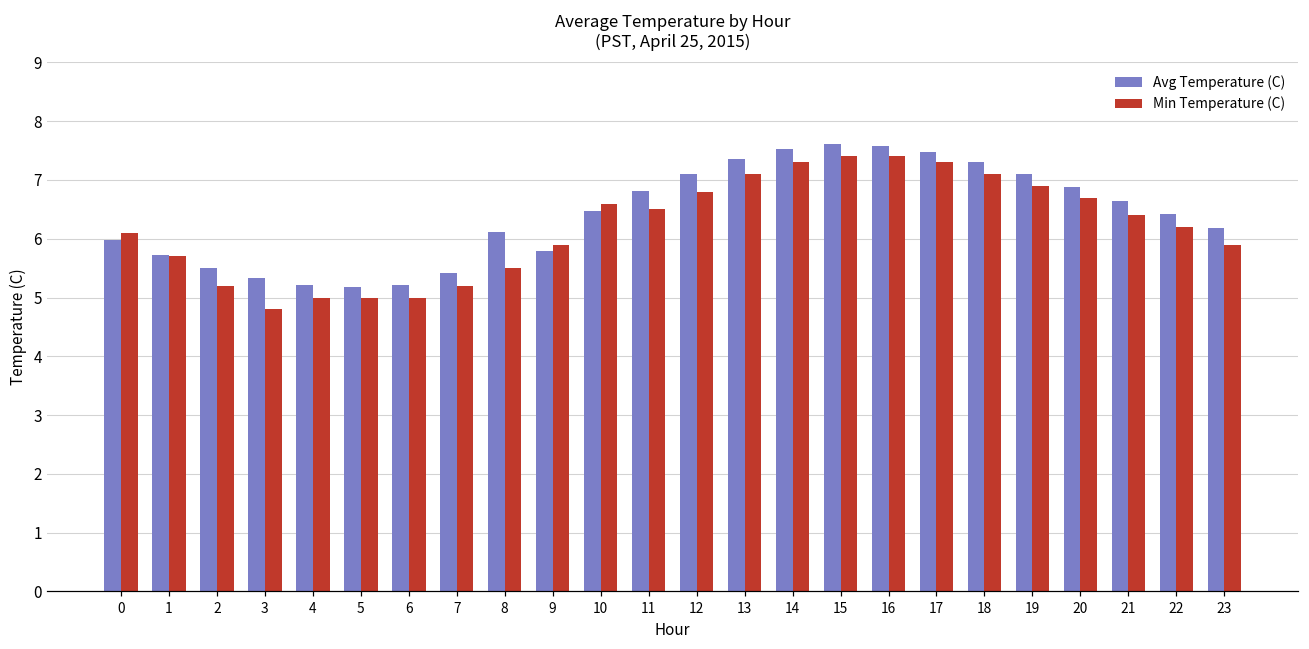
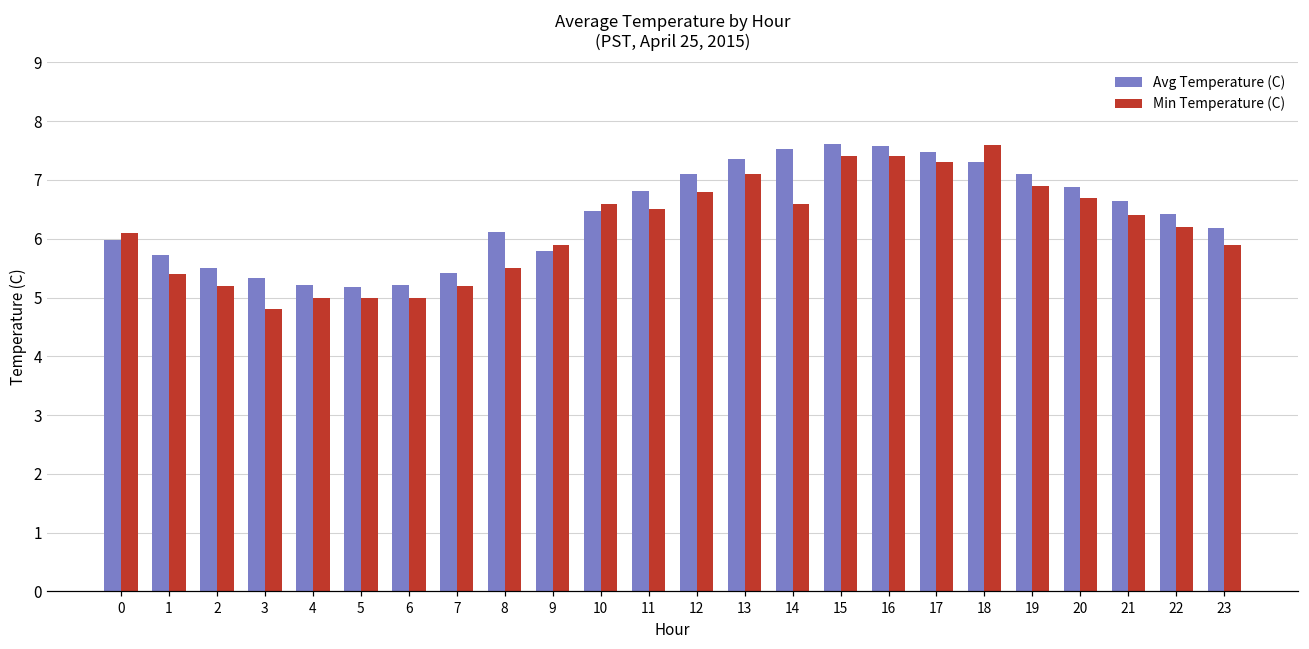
  {
    "Avg Temperature (C)": {
      "0": 6.0,
      "1": 5.7,
      "2": 5.5,
      "3": 5.3,
      "4": 5.2,
      "5": 5.2,
      "6": 5.2,
      "7": 5.4,
      "8": 6.1,
      "9": 5.8,
      "10": 6.5,
      "11": 6.8,
      "12": 7.1,
      "13": 7.4,
      "14": 7.5,
      "15": 7.6,
      "16": 7.6,
      "17": 7.5,
      "18": 7.3,
      "19": 7.1,
      "20": 6.9,
      "21": 6.7,
      "22": 6.4,
      "23": 6.2
    },
    "Min Temperature (C)": {
      "0": 6.1,
-     "1": 5.7,
+     "1": 5.4,
      "2": 5.2,
      "3": 4.8,
      "4": 5.0,
      "5": 5.0,
      "6": 5.0,
      "7": 5.2,
      "8": 5.5,
      "9": 5.9,
      "10": 6.6,
      "11": 6.5,
      "12": 6.8,
      "13": 7.1,
-     "14": 7.3,
+     "14": 6.6,
      "15": 7.4,
      "16": 7.4,
      "17": 7.3,
-     "18": 7.1,
+     "18": 7.6,
      "19": 6.9,
      "20": 6.7,
      "21": 6.4,
      "22": 6.2,
      "23": 5.9
    }
  }
